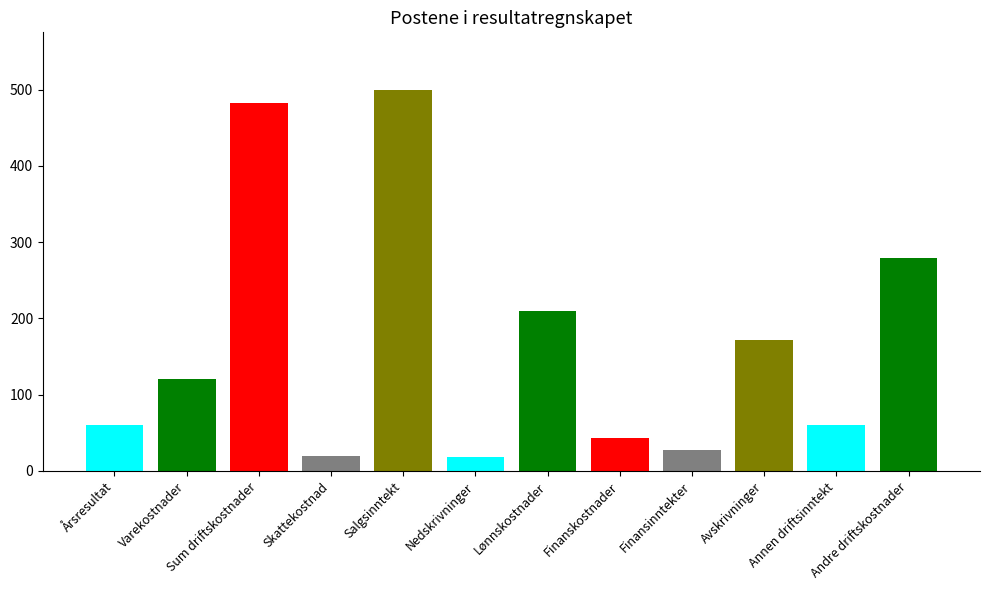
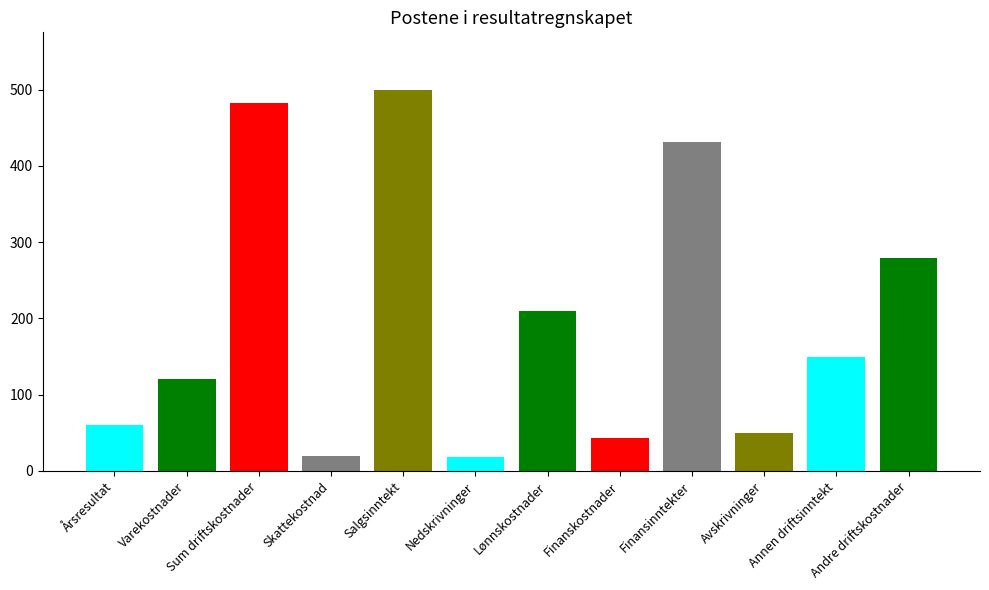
  {
    "Årsresultat": 60,
    "Varekostnader": 120,
    "Sum driftskostnader": 480,
    "Skattekostnad": 20,
    "Salgsinntekt": 500,
    "Nedskrivninger": 20,
    "Lønnskostnader": 210,
    "Finanskostnader": 40,
-   "Finansinntekter": 30,
-   "Avskrivninger": 170,
-   "Annen driftsinntekt": 60,
+   "Finansinntekter": 430,
+   "Avskrivninger": 50,
+   "Annen driftsinntekt": 150,
    "Andre driftskostnader": 280
  }
